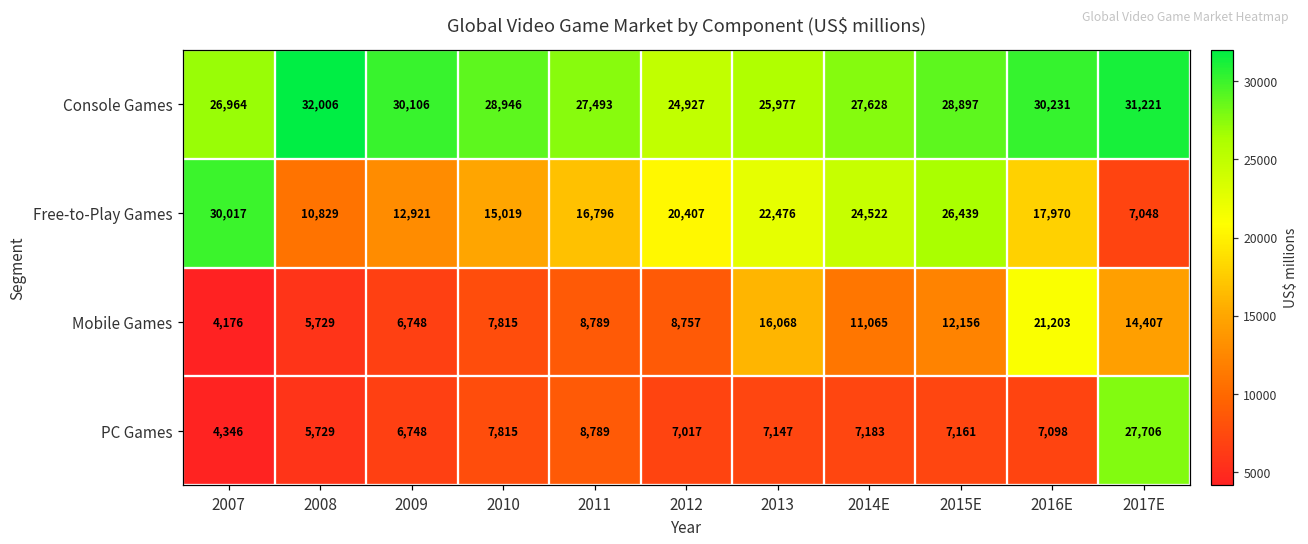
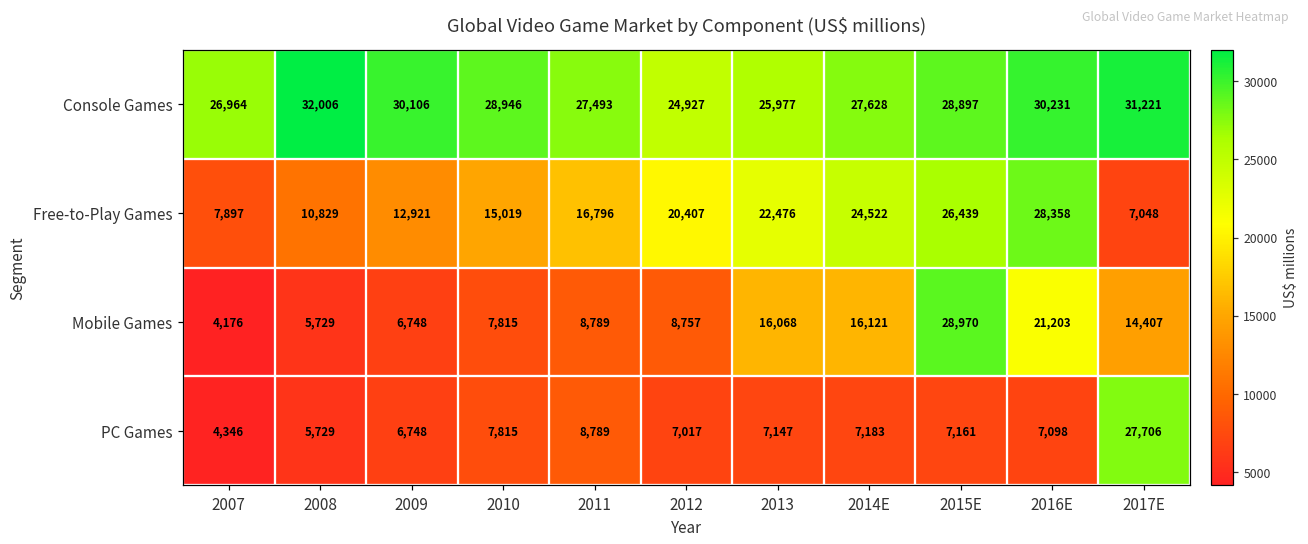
  {
    "Console Games": {
      "2007": "26,964",
      "2008": "32,006",
      "2009": "30,106",
      "2010": "28,946",
      "2011": "27,493",
      "2012": "24,927",
      "2013": "25,977",
      "2014E": "27,628",
      "2015E": "28,897",
      "2016E": "30,231",
      "2017E": "31,221"
    },
    "Free-to-Play Games": {
-     "2007": "30,017",
+     "2007": "7,897",
      "2008": "10,829",
      "2009": "12,921",
      "2010": "15,019",
      "2011": "16,796",
      "2012": "20,407",
      "2013": "22,476",
      "2014E": "24,522",
      "2015E": "26,439",
-     "2016E": "17,970",
+     "2016E": "28,358",
      "2017E": "7,048"
    },
    "Mobile Games": {
      "2007": "4,176",
      "2008": "5,729",
      "2009": "6,748",
      "2010": "7,815",
      "2011": "8,789",
      "2012": "8,757",
      "2013": "16,068",
-     "2014E": "11,065",
-     "2015E": "12,156",
+     "2014E": "16,121",
+     "2015E": "28,970",
      "2016E": "21,203",
      "2017E": "14,407"
    },
    "PC Games": {
      "2007": "4,346",
      "2008": "5,729",
      "2009": "6,748",
      "2010": "7,815",
      "2011": "8,789",
      "2012": "7,017",
      "2013": "7,147",
      "2014E": "7,183",
      "2015E": "7,161",
      "2016E": "7,098",
      "2017E": "27,706"
    }
  }
